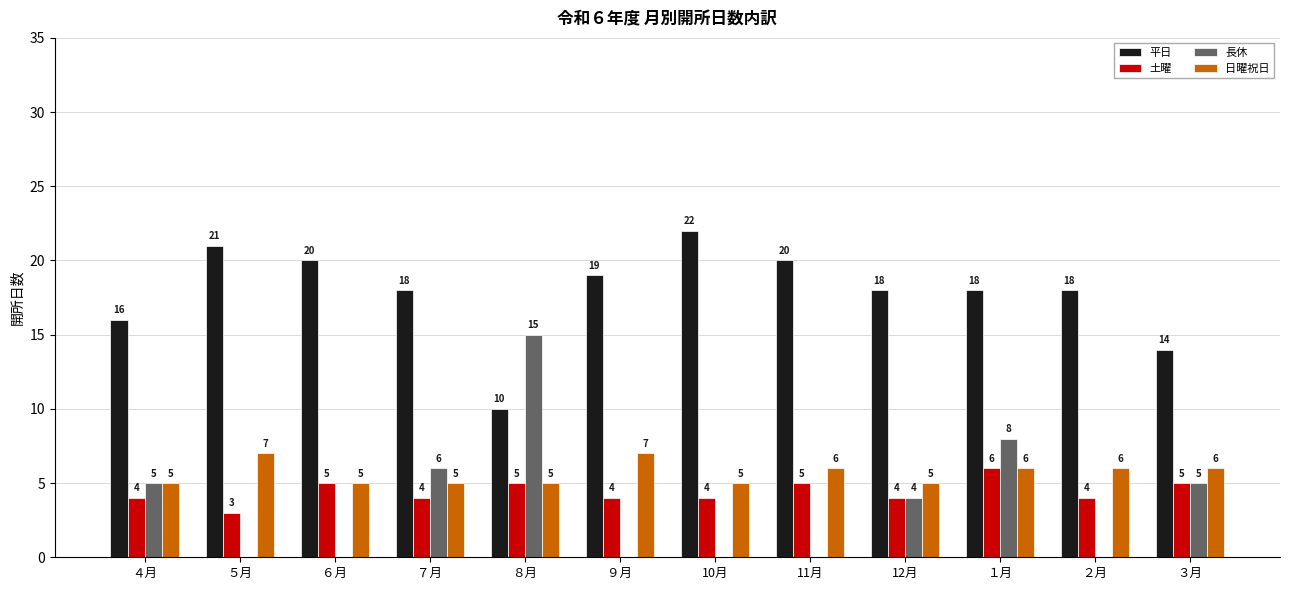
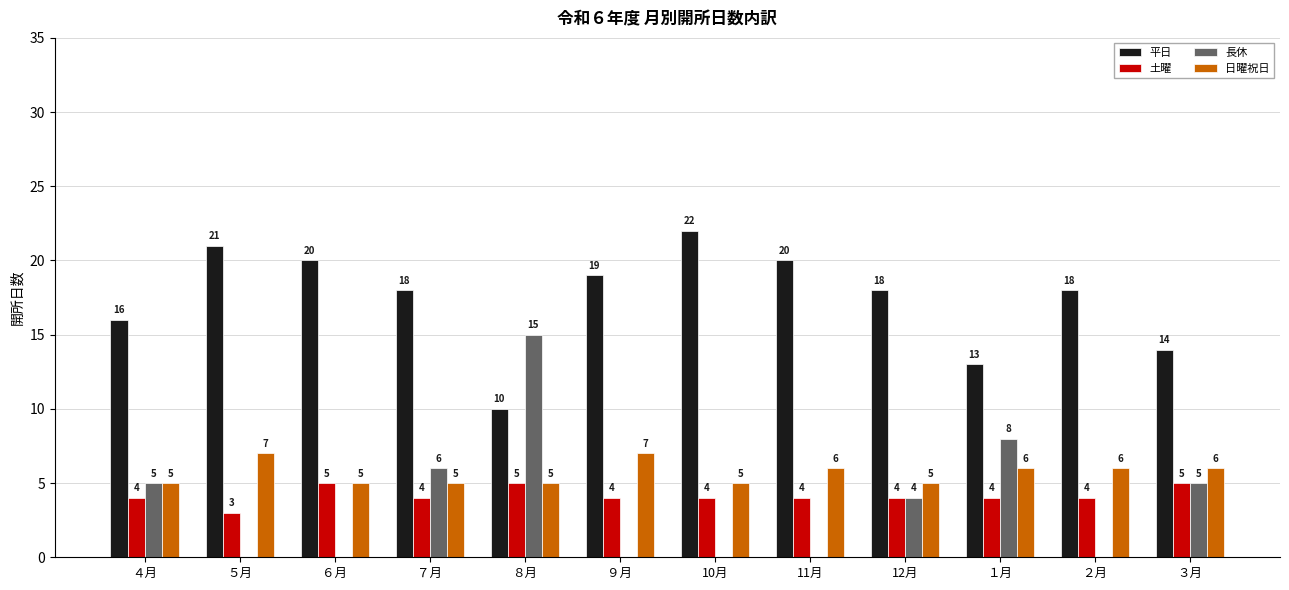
  {
    "平日": {
      "４月": 16,
      "５月": 21,
      "６月": 20,
      "７月": 18,
      "８月": 10,
      "９月": 19,
      "10月": 22,
      "11月": 20,
      "12月": 18,
-     "１月": 18,
+     "１月": 13,
      "２月": 18,
      "３月": 14
    },
    "土曜": {
      "４月": 4,
      "５月": 3,
      "６月": 5,
      "７月": 4,
      "８月": 5,
      "９月": 4,
      "10月": 4,
-     "11月": 5,
+     "11月": 4,
      "12月": 4,
-     "１月": 6,
+     "１月": 4,
      "２月": 4,
      "３月": 5
    },
    "長休": {
      "４月": 5,
      "７月": 6,
      "８月": 15,
      "12月": 4,
      "１月": 8,
      "３月": 5
    },
    "日曜祝日": {
      "４月": 5,
      "５月": 7,
      "６月": 5,
      "７月": 5,
      "８月": 5,
      "９月": 7,
      "10月": 5,
      "11月": 6,
      "12月": 5,
      "１月": 6,
      "２月": 6,
      "３月": 6
    }
  }
